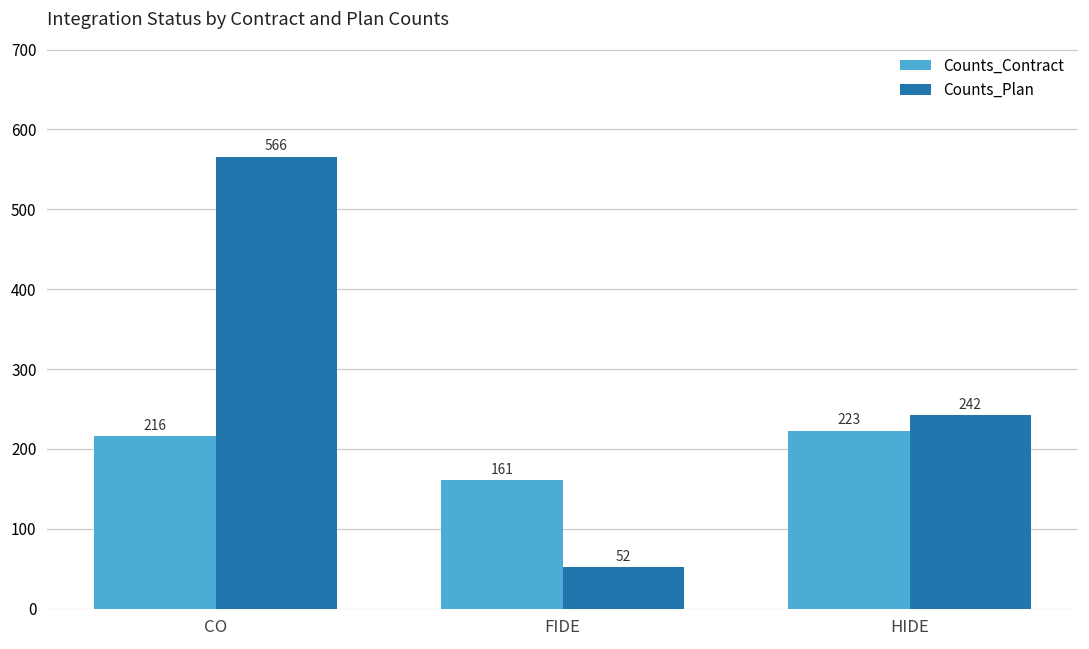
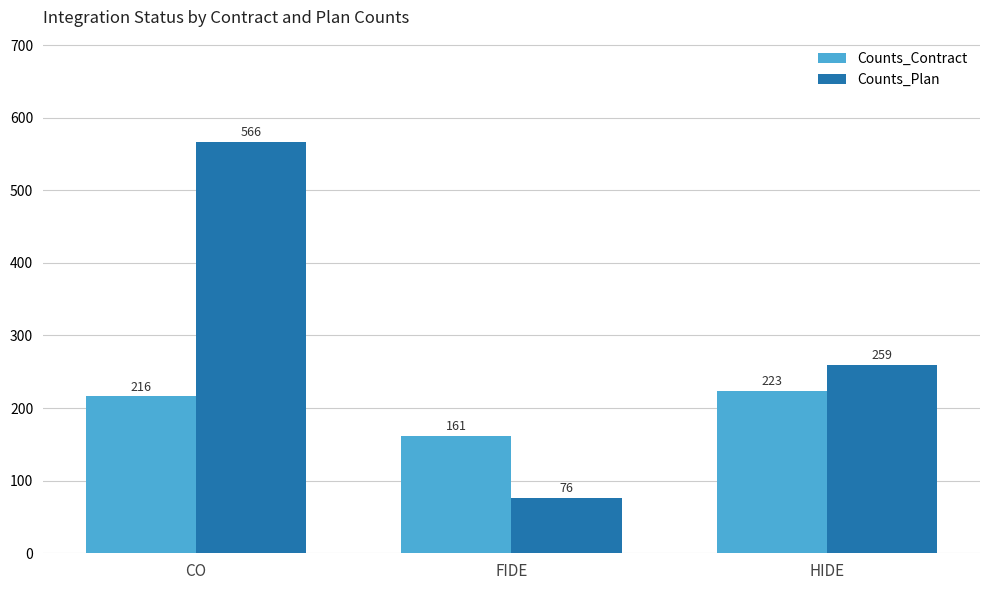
  {
    "Counts_Contract": {
      "CO": 216,
      "FIDE": 161,
      "HIDE": 223
    },
    "Counts_Plan": {
      "CO": 566,
-     "FIDE": 52,
-     "HIDE": 242
+     "FIDE": 76,
+     "HIDE": 259
    }
  }
